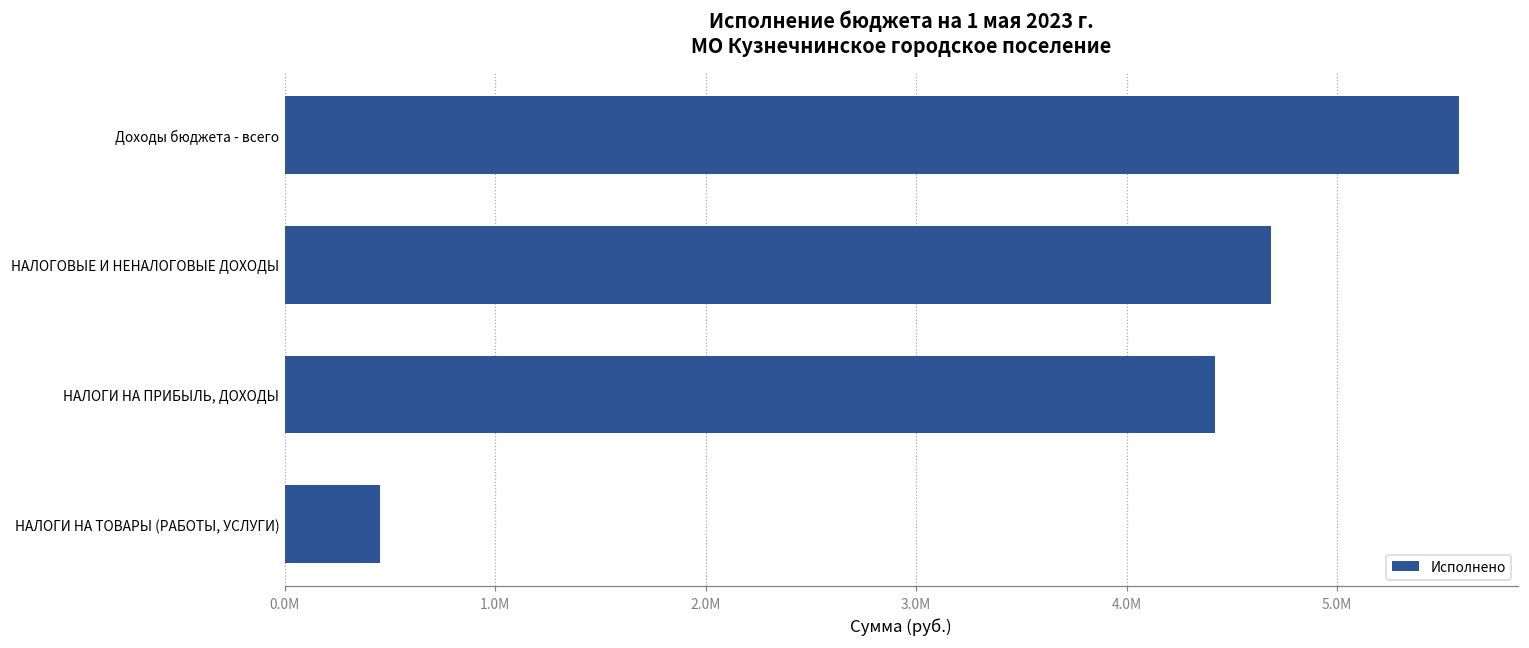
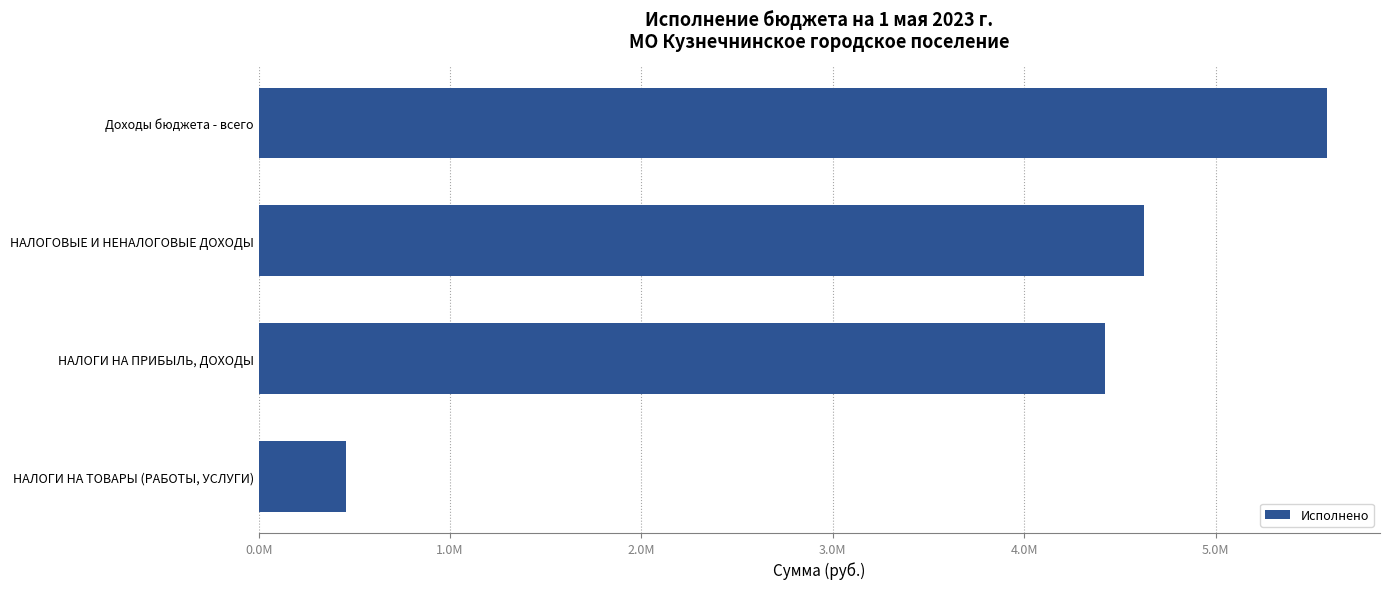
  {
    "Доходы бюджета - всего": "5.58М",
-   "НАЛОГОВЫЕ И НЕНАЛОГОВЫЕ ДОХОДЫ": "4.68М",
+   "НАЛОГОВЫЕ И НЕНАЛОГОВЫЕ ДОХОДЫ": "4.63М",
    "НАЛОГИ НА ПРИБЫЛЬ, ДОХОДЫ": "4.42М",
    "НАЛОГИ НА ТОВАРЫ (РАБОТЫ, УСЛУГИ)": "0.45М"
  }
